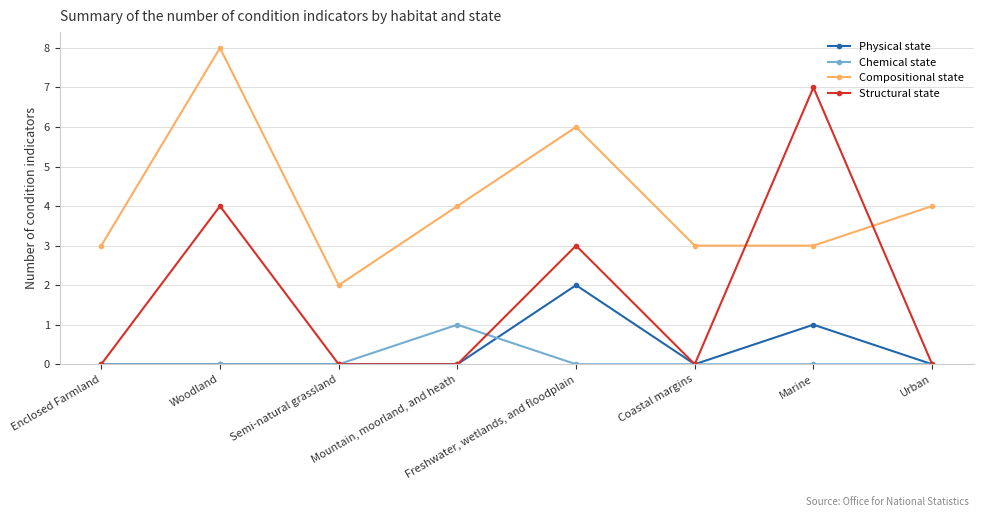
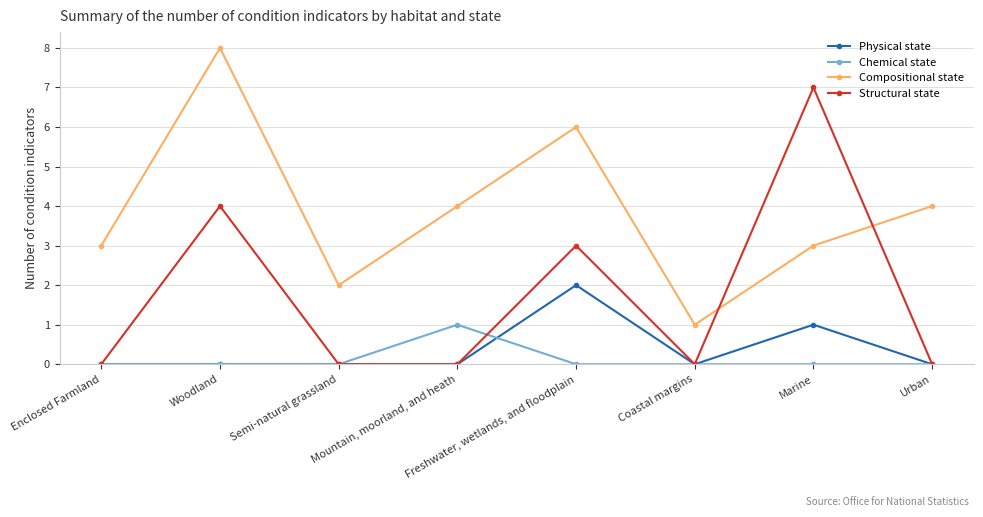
  {
    "Physical state": {
      "Freshwater, wetlands, and floodplain": 2,
      "Marine": 1
    },
    "Chemical state": {
      "Mountain, moorland, and heath": 1,
      "Freshwater, wetlands, and floodplain": 0,
      "Marine": 0
    },
    "Compositional state": {
      "Enclosed Farmland": 3,
      "Woodland": 8,
      "Semi-natural grassland": 2,
      "Mountain, moorland, and heath": 4,
      "Freshwater, wetlands, and floodplain": 6,
-     "Coastal margins": 3,
+     "Coastal margins": 1,
      "Marine": 3,
      "Urban": 4
    },
    "Structural state": {
      "Woodland": 4,
      "Freshwater, wetlands, and floodplain": 3,
      "Marine": 7
    }
  }
